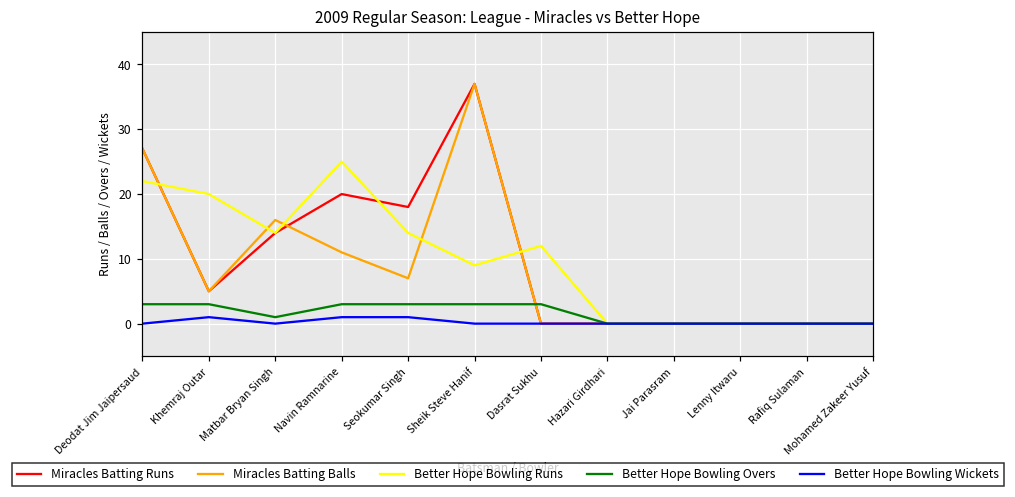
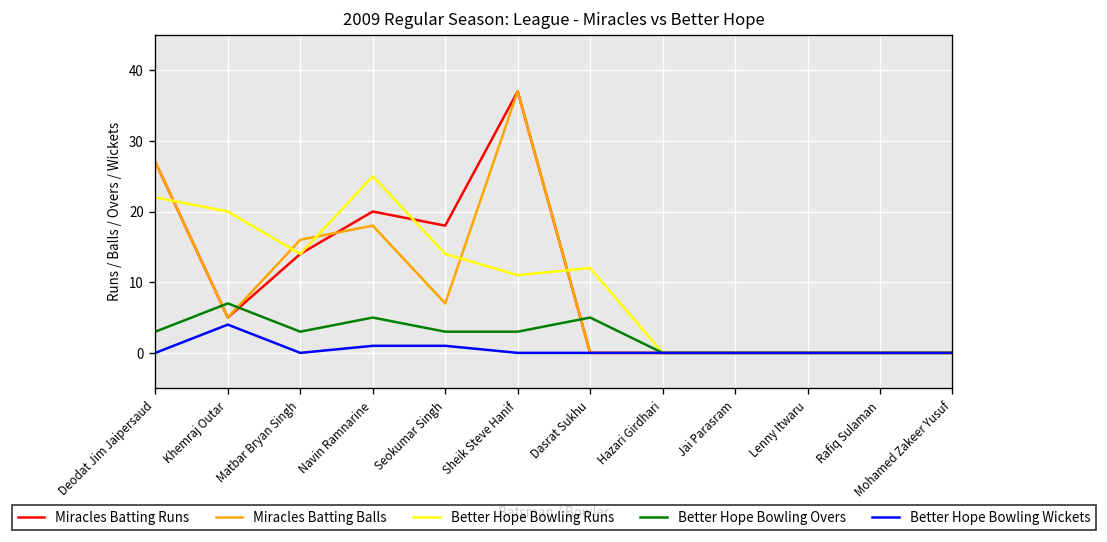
  {
    "Miracles Batting Runs": {
      "Navin Ramnarine": 20,
      "Seokumar Singh": 18
    },
    "Miracles Batting Balls": {
      "Matbar Bryan Singh": 16,
-     "Navin Ramnarine": 11,
+     "Navin Ramnarine": 18,
      "Seokumar Singh": 7
    },
    "Better Hope Bowling Runs": {
      "Deodat Jim Jaipersaud": 22,
      "Khemraj Outar": 20,
      "Navin Ramnarine": 25,
      "Seokumar Singh": 14,
-     "Sheik Steve Hanif": 9,
+     "Sheik Steve Hanif": 11,
      "Dasrat Sukhu": 12
    },
    "Better Hope Bowling Overs": {
      "Deodat Jim Jaipersaud": 3,
-     "Khemraj Outar": 3,
-     "Matbar Bryan Singh": 1,
-     "Navin Ramnarine": 3,
+     "Khemraj Outar": 7,
+     "Matbar Bryan Singh": 3,
+     "Navin Ramnarine": 5,
      "Seokumar Singh": 3,
      "Sheik Steve Hanif": 3,
-     "Dasrat Sukhu": 3
+     "Dasrat Sukhu": 5
    },
    "Better Hope Bowling Wickets": {
      "Deodat Jim Jaipersaud": 0,
-     "Khemraj Outar": 1,
+     "Khemraj Outar": 4,
      "Matbar Bryan Singh": 0,
      "Navin Ramnarine": 1,
      "Seokumar Singh": 1,
      "Sheik Steve Hanif": 0
    }
  }
